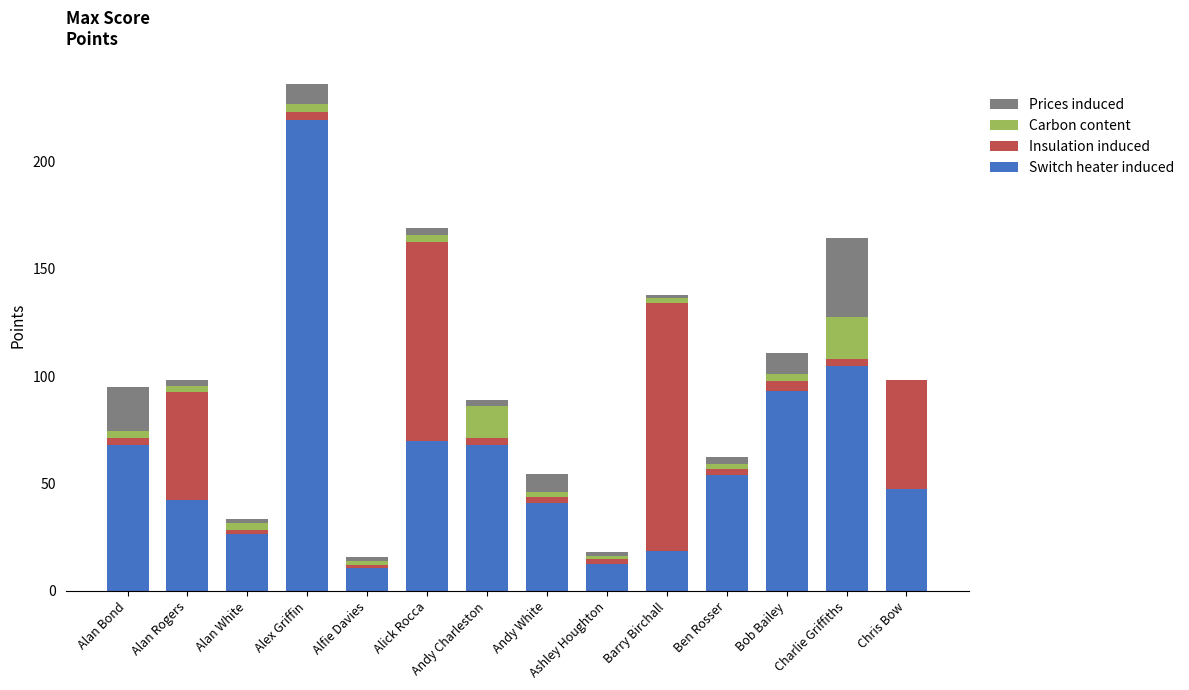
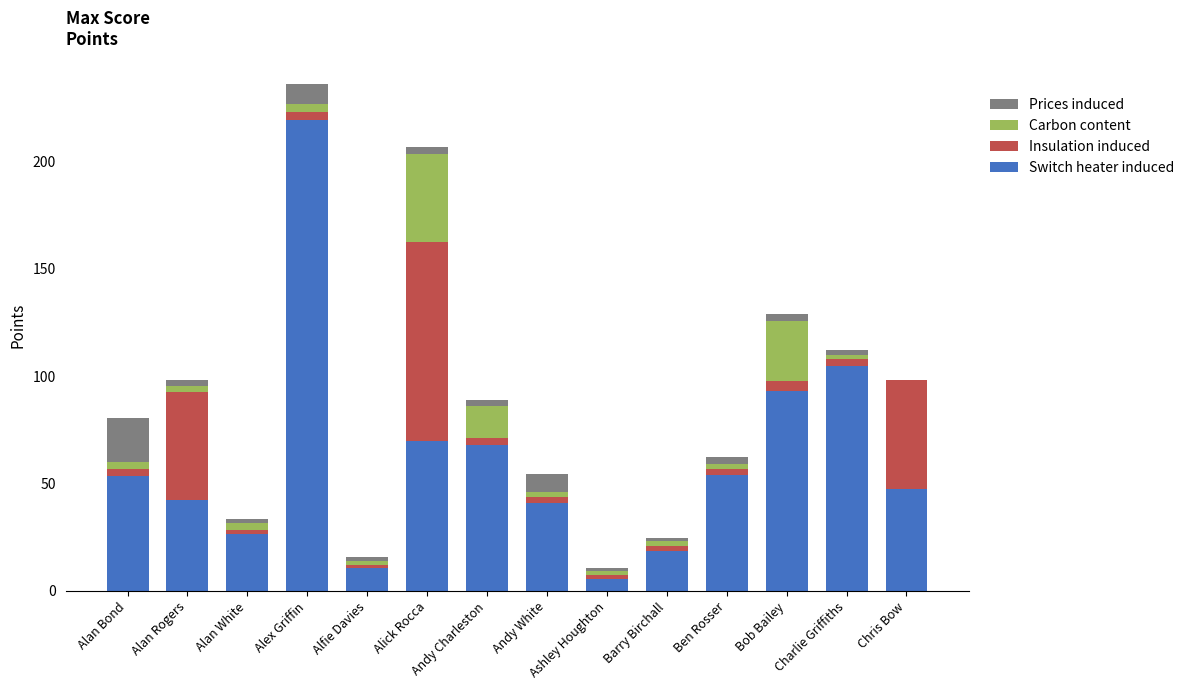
  {
    "Switch heater induced": {
-     "Alan Bond": 68,
+     "Alan Bond": 53,
      "Alan Rogers": 42,
      "Alan White": 26,
      "Alex Griffin": 219,
      "Alfie Davies": 11,
      "Alick Rocca": 70,
      "Andy Charleston": 68,
      "Andy White": 41,
-     "Ashley Houghton": 13,
+     "Ashley Houghton": 6,
      "Barry Birchall": 19,
      "Ben Rosser": 54,
      "Bob Bailey": 93,
      "Charlie Griffiths": 105,
      "Chris Bow": 48
    },
    "Insulation induced": {
      "Alan Bond": 3,
      "Alan Rogers": 50,
      "Alan White": 2,
      "Alex Griffin": 4,
      "Alfie Davies": 1,
      "Alick Rocca": 93,
      "Andy Charleston": 3,
      "Andy White": 3,
      "Ashley Houghton": 2,
-     "Barry Birchall": 116,
+     "Barry Birchall": 3,
      "Ben Rosser": 3,
      "Bob Bailey": 5,
      "Charlie Griffiths": 3,
      "Chris Bow": 51
    },
    "Carbon content": {
      "Alan Bond": 3,
      "Alan Rogers": 3,
      "Alan White": 3,
      "Alex Griffin": 4,
      "Alfie Davies": 2,
-     "Alick Rocca": 3,
+     "Alick Rocca": 41,
      "Andy Charleston": 15,
      "Andy White": 2,
      "Ashley Houghton": 2,
      "Barry Birchall": 2,
      "Ben Rosser": 2,
-     "Bob Bailey": 3,
-     "Charlie Griffiths": 20,
+     "Bob Bailey": 28,
+     "Charlie Griffiths": 2,
      "Chris Bow": 0
    },
    "Prices induced": {
      "Alan Bond": 20,
      "Alan Rogers": 3,
      "Alan White": 2,
      "Alex Griffin": 10,
      "Alfie Davies": 2,
      "Alick Rocca": 3,
      "Andy Charleston": 3,
      "Andy White": 9,
      "Ashley Houghton": 2,
      "Barry Birchall": 2,
      "Ben Rosser": 4,
-     "Bob Bailey": 10,
-     "Charlie Griffiths": 37,
+     "Bob Bailey": 3,
+     "Charlie Griffiths": 2,
      "Chris Bow": 0
    }
  }
